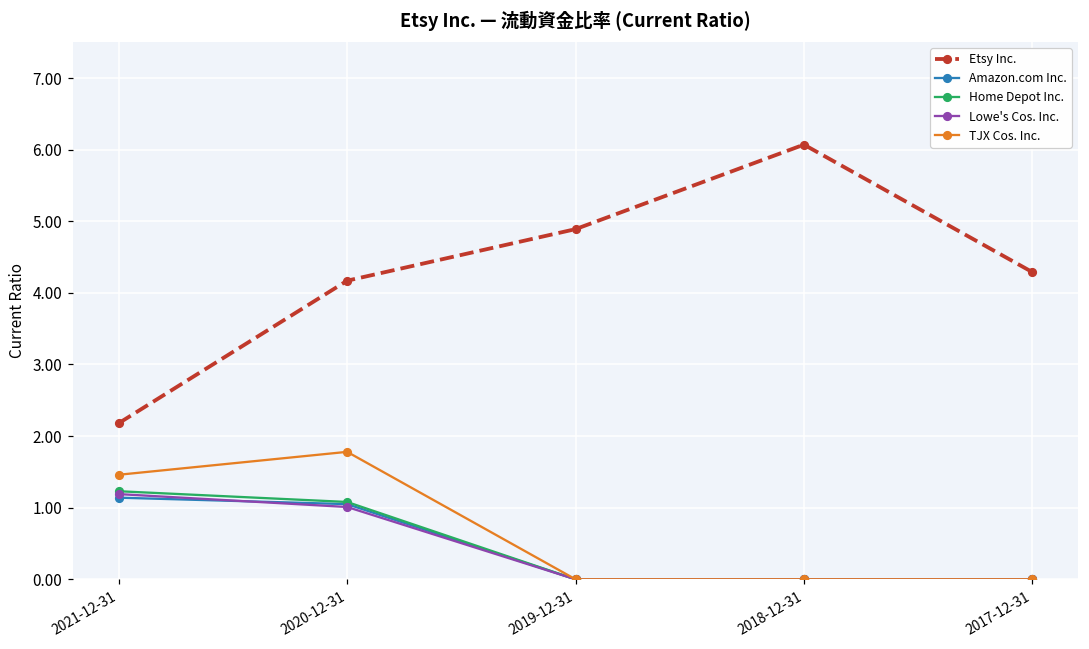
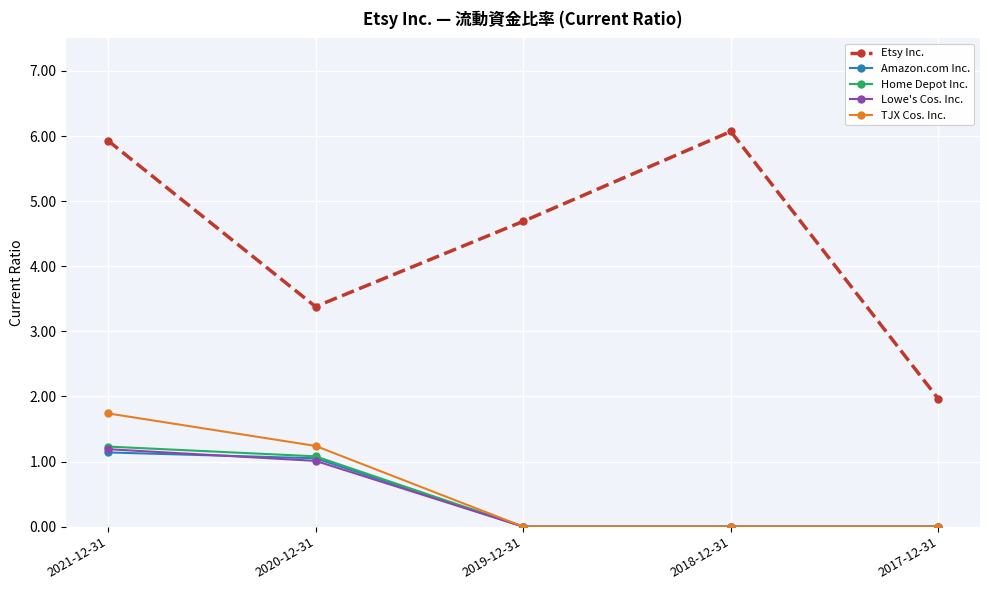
  {
    "Etsy Inc.": {
-     "2021-12-31": 2.2,
-     "2020-12-31": 4.2,
-     "2019-12-31": 4.9,
+     "2021-12-31": 5.9,
+     "2020-12-31": 3.4,
+     "2019-12-31": 4.7,
      "2018-12-31": 6.1,
-     "2017-12-31": 4.3
+     "2017-12-31": 2.0
    },
    "Amazon.com Inc.": {
      "2021-12-31": 1.1
    },
    "Home Depot Inc.": {
      "2021-12-31": 1.2
    },
    "Lowe's Cos. Inc.": {
      "2021-12-31": 1.2,
      "2020-12-31": 1.0
    },
    "TJX Cos. Inc.": {
-     "2021-12-31": 1.5,
-     "2020-12-31": 1.8
+     "2021-12-31": 1.7,
+     "2020-12-31": 1.2
    }
  }
